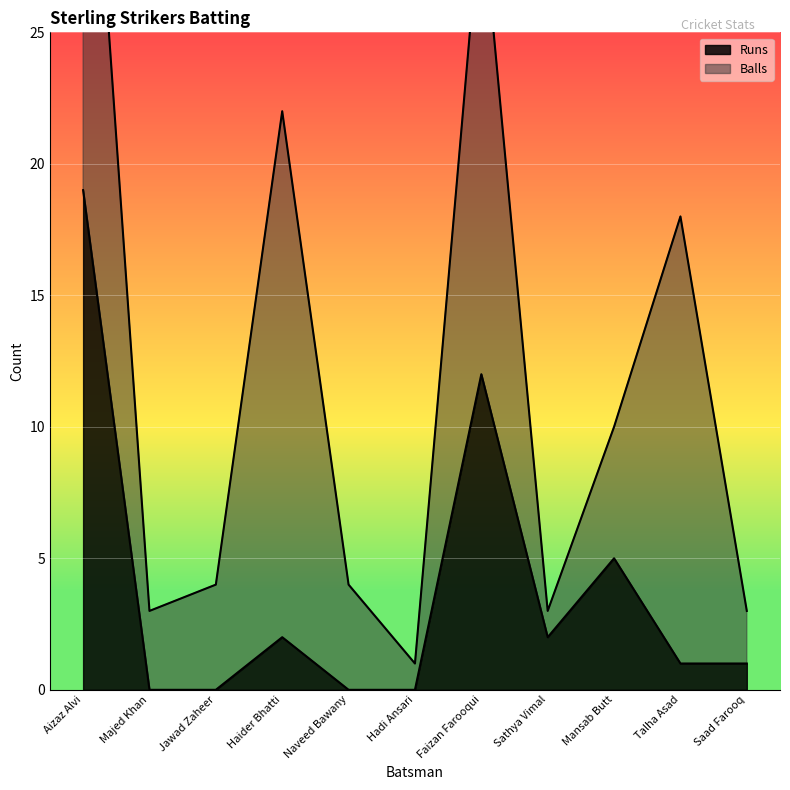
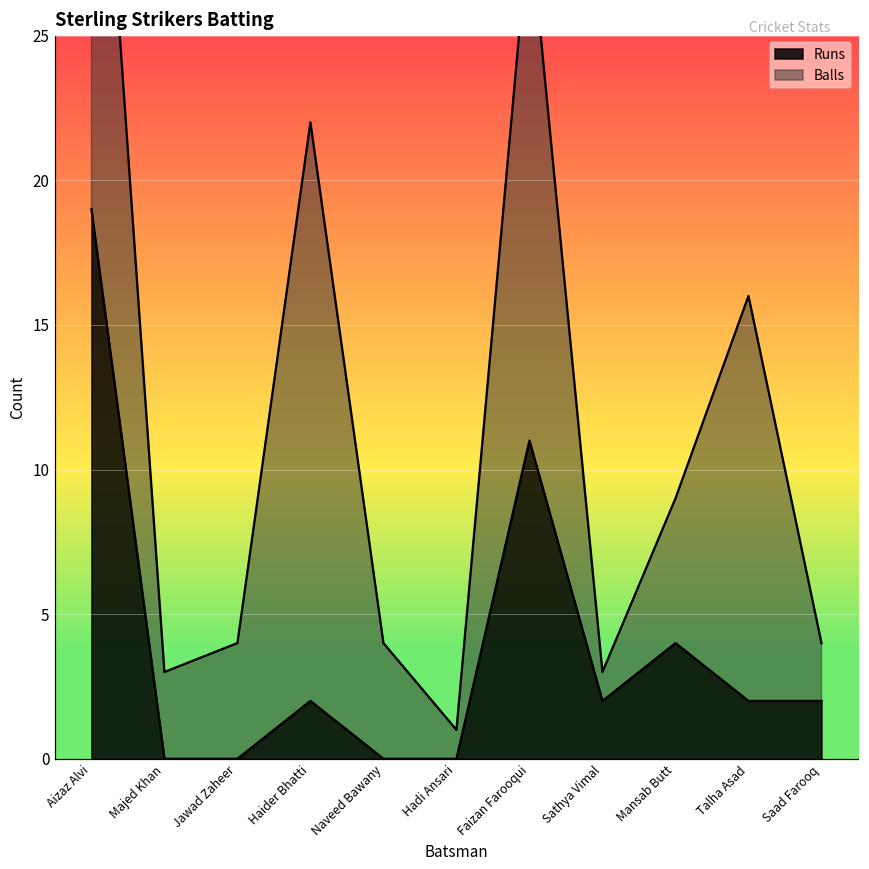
  {
    "Runs": {
      "Aizaz Alvi": 19,
      "Majed Khan": 0,
      "Jawad Zaheer": 0,
      "Haider Bhatti": 2,
      "Naveed Bawany": 0,
      "Hadi Ansari": 0,
-     "Faizan Farooqui": 12,
+     "Faizan Farooqui": 11,
      "Sathya Vimal": 2,
-     "Mansab Butt": 5,
-     "Talha Asad": 1,
-     "Saad Farooq": 1
+     "Mansab Butt": 4,
+     "Talha Asad": 2,
+     "Saad Farooq": 2
    },
    "Balls": {
      "Majed Khan": 3,
      "Jawad Zaheer": 4,
      "Haider Bhatti": 20,
      "Naveed Bawany": 4,
      "Hadi Ansari": 1,
      "Sathya Vimal": 1,
      "Mansab Butt": 5,
-     "Talha Asad": 17,
+     "Talha Asad": 14,
      "Saad Farooq": 2
    }
  }
